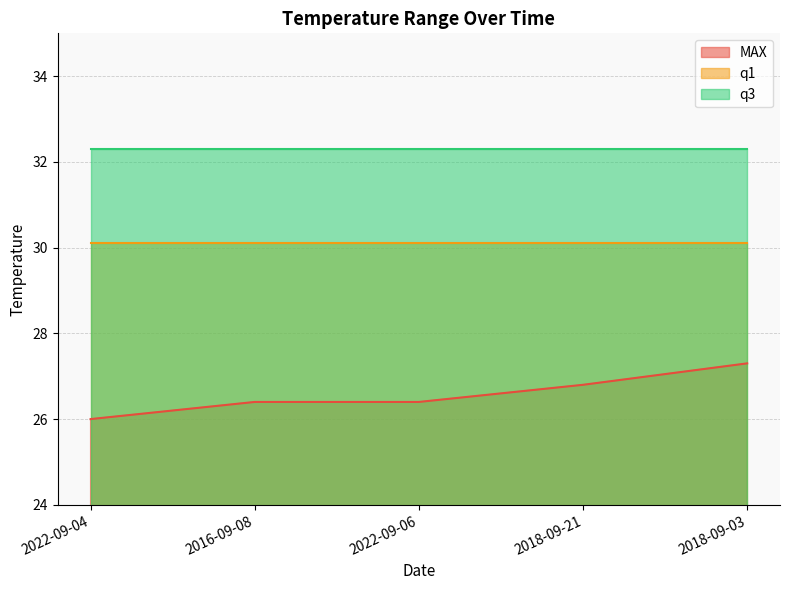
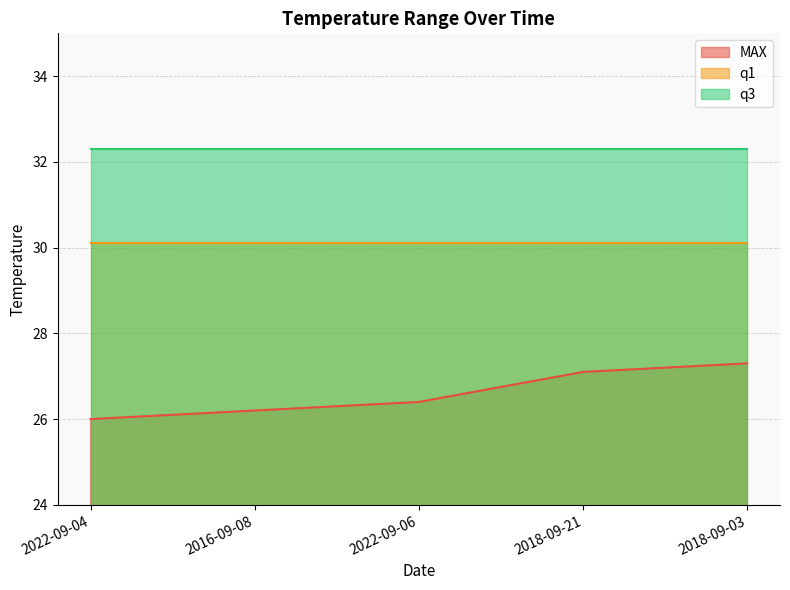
  {
    "MAX": {
      "2022-09-04": 26.0,
-     "2016-09-08": 26.4,
+     "2016-09-08": 26.2,
      "2022-09-06": 26.4,
-     "2018-09-21": 26.8,
+     "2018-09-21": 27.1,
      "2018-09-03": 27.3
    },
    "q1": {
      "2022-09-04": 30.1,
      "2016-09-08": 30.1,
      "2022-09-06": 30.1,
      "2018-09-21": 30.1,
      "2018-09-03": 30.1
    },
    "q3": {
      "2022-09-04": 32.3,
      "2016-09-08": 32.3,
      "2022-09-06": 32.3,
      "2018-09-21": 32.3,
      "2018-09-03": 32.3
    }
  }
